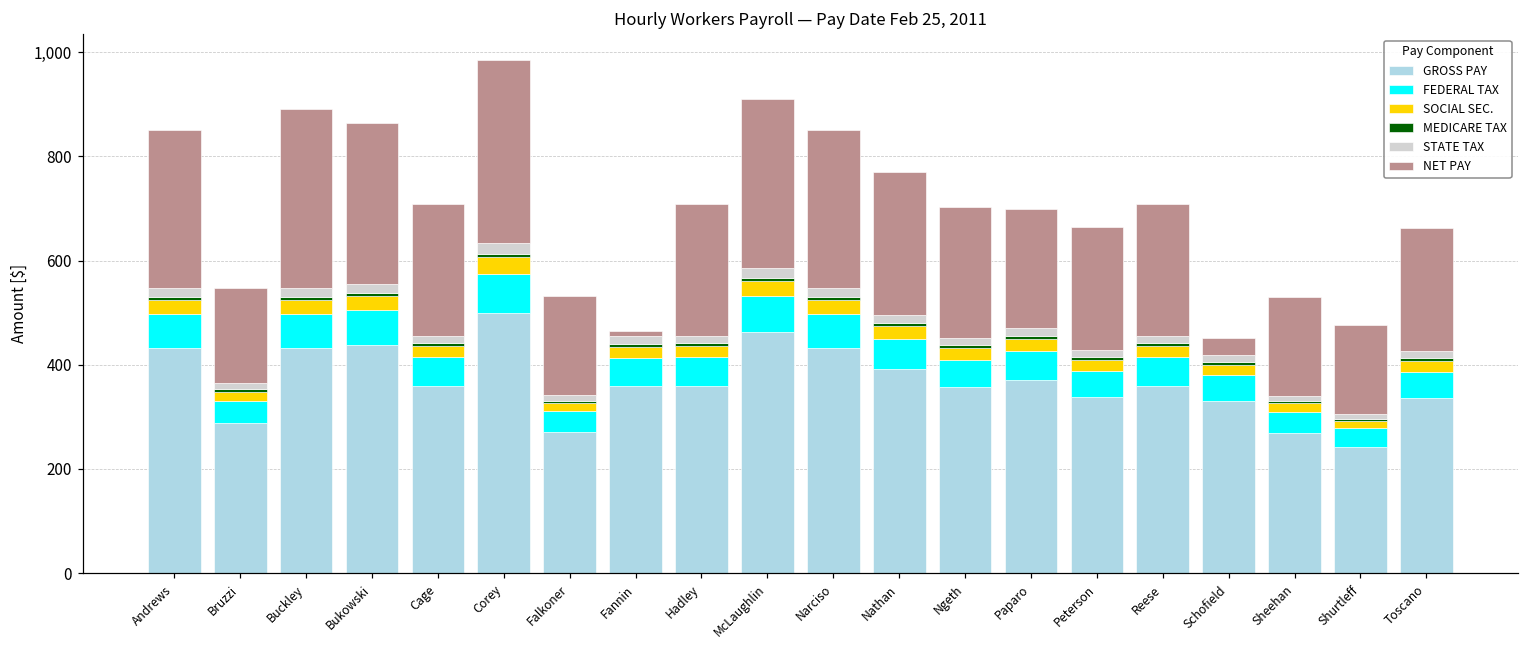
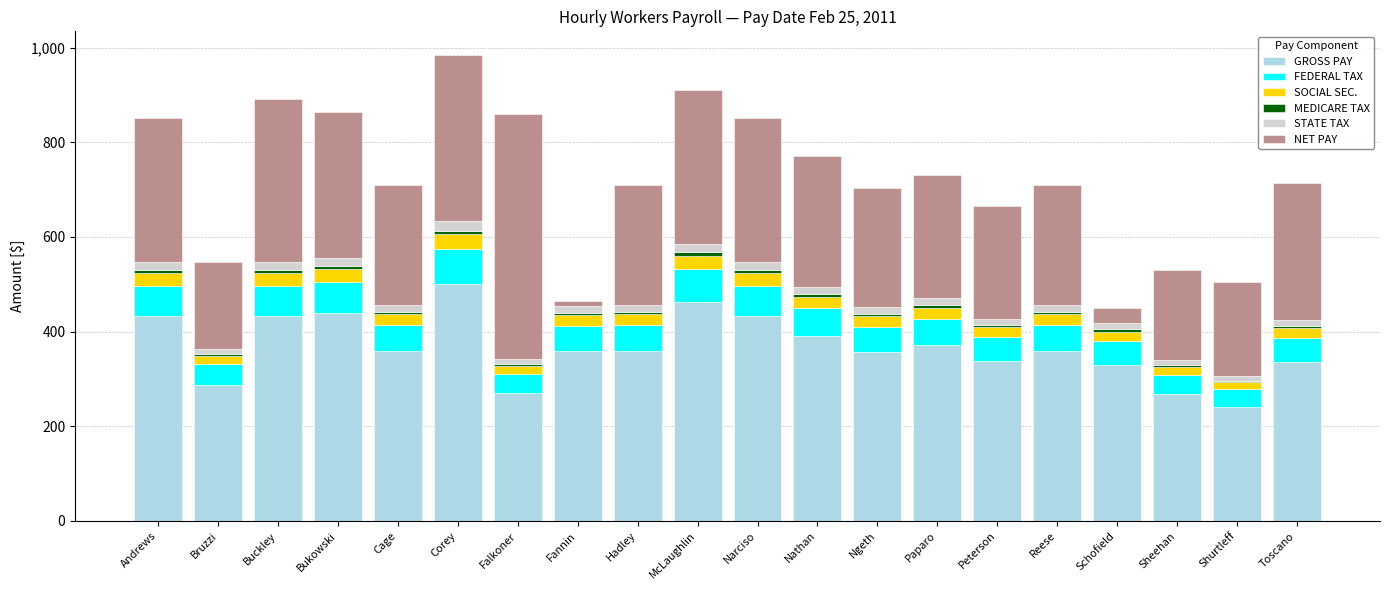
  {
    "FEDERAL TAX": {
      "Andrews": 60,
      "Bruzzi": 40,
      "Buckley": 60,
      "Bukowski": 70,
      "Cage": 50,
      "Corey": 80,
      "Falkoner": 40,
      "Fannin": 50,
      "Hadley": 50,
      "McLaughlin": 70,
      "Narciso": 60,
      "Nathan": 60,
      "Ngeth": 50,
      "Paparo": 60,
      "Peterson": 50,
      "Reese": 50,
      "Schofield": 50,
      "Sheehan": 40,
      "Shurtleff": 40,
      "Toscano": 50
    },
    "SOCIAL SEC.": {
      "Andrews": 30,
      "Bruzzi": 20,
      "Buckley": 30,
      "Bukowski": 30,
      "Cage": 20,
      "Corey": 30,
      "Falkoner": 20,
      "Fannin": 20,
      "Hadley": 20,
      "McLaughlin": 30,
      "Narciso": 30,
      "Nathan": 20,
      "Ngeth": 20,
      "Paparo": 20,
      "Peterson": 20,
      "Reese": 20,
      "Schofield": 20,
      "Sheehan": 20,
      "Shurtleff": 10,
      "Toscano": 20
    },
    "MEDICARE TAX": {
      "Andrews": 10,
      "Buckley": 10,
      "Bukowski": 10,
      "Corey": 10,
      "McLaughlin": 10,
      "Narciso": 10,
      "Nathan": 10,
      "Paparo": 10
    },
    "NET PAY": {
      "Andrews": 300,
      "Bruzzi": 180,
      "Buckley": 340,
      "Bukowski": 310,
      "Cage": 250,
      "Corey": 350,
-     "Falkoner": 190,
+     "Falkoner": 520,
      "Fannin": 10,
      "Hadley": 250,
      "McLaughlin": 330,
      "Narciso": 300,
      "Nathan": 280,
      "Ngeth": 250,
-     "Paparo": 230,
+     "Paparo": 260,
      "Peterson": 240,
      "Reese": 250,
      "Schofield": 30,
      "Sheehan": 190,
-     "Shurtleff": 170,
-     "Toscano": 240
+     "Shurtleff": 200,
+     "Toscano": 290
    }
  }
